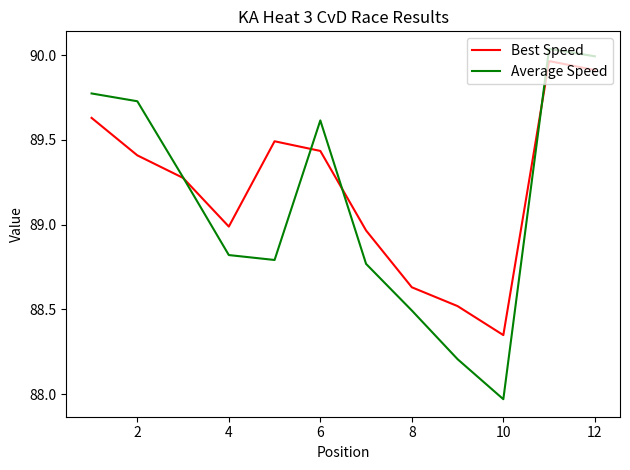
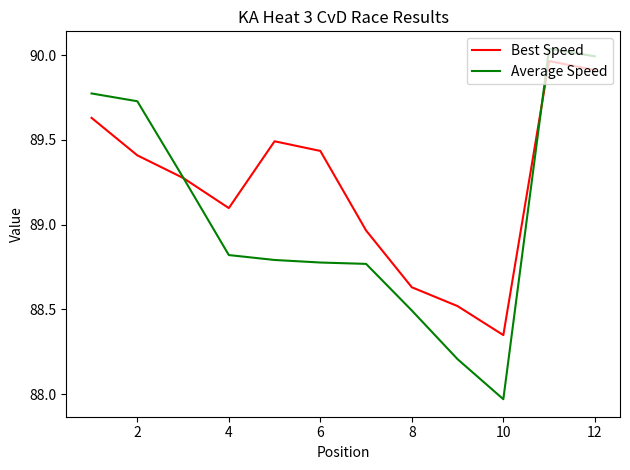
  {
    "Best Speed": {
      "2": 89.41,
-     "4": 88.99,
+     "4": 89.10,
      "6": 89.44,
      "8": 88.63,
      "10": 88.35
    },
    "Average Speed": {
      "2": 89.73,
      "4": 88.82,
-     "6": 89.62,
+     "6": 88.78,
      "8": 88.49,
      "10": 87.97
    }
  }
